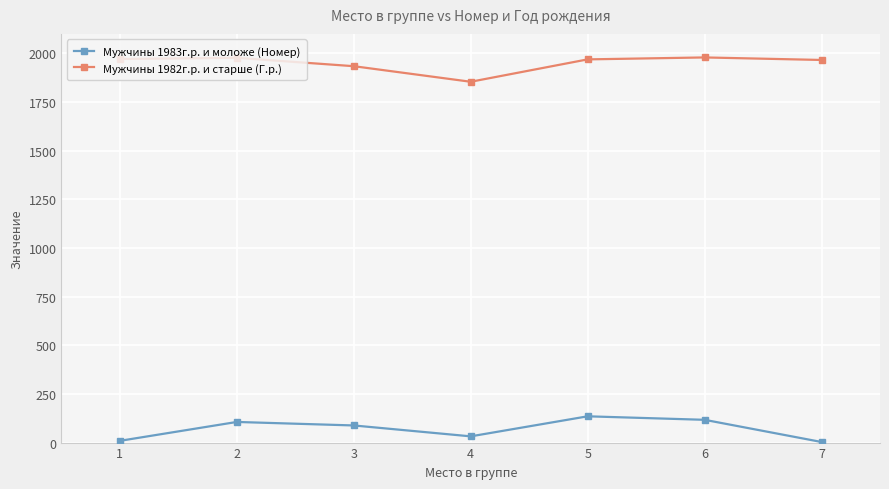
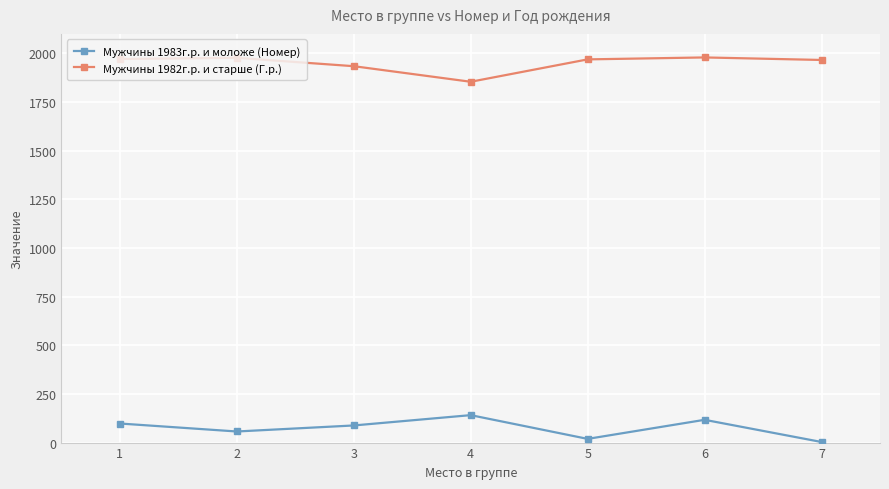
  {
    "Мужчины 1983г.р. и моложе (Номер)": {
-     "1": 10,
-     "2": 110,
+     "1": 100,
+     "2": 60,
      "3": 90,
-     "4": 30,
-     "5": 140,
+     "4": 140,
+     "5": 20,
      "6": 120,
      "7": 0
    },
    "Мужчины 1982г.р. и старше (Г.р.)": {
      "3": 1930,
      "4": 1850,
      "5": 1970,
      "6": 1980,
      "7": 1970
    }
  }
